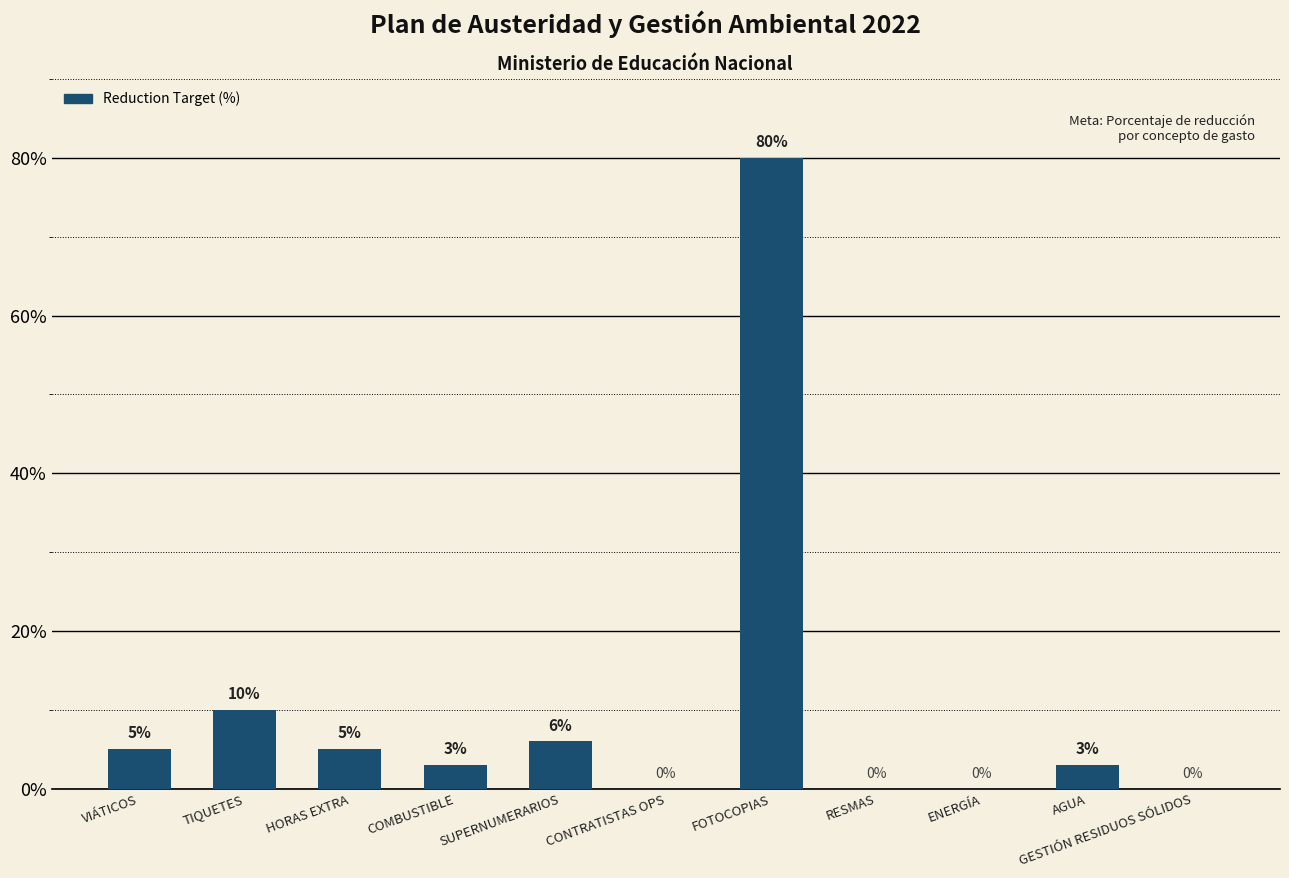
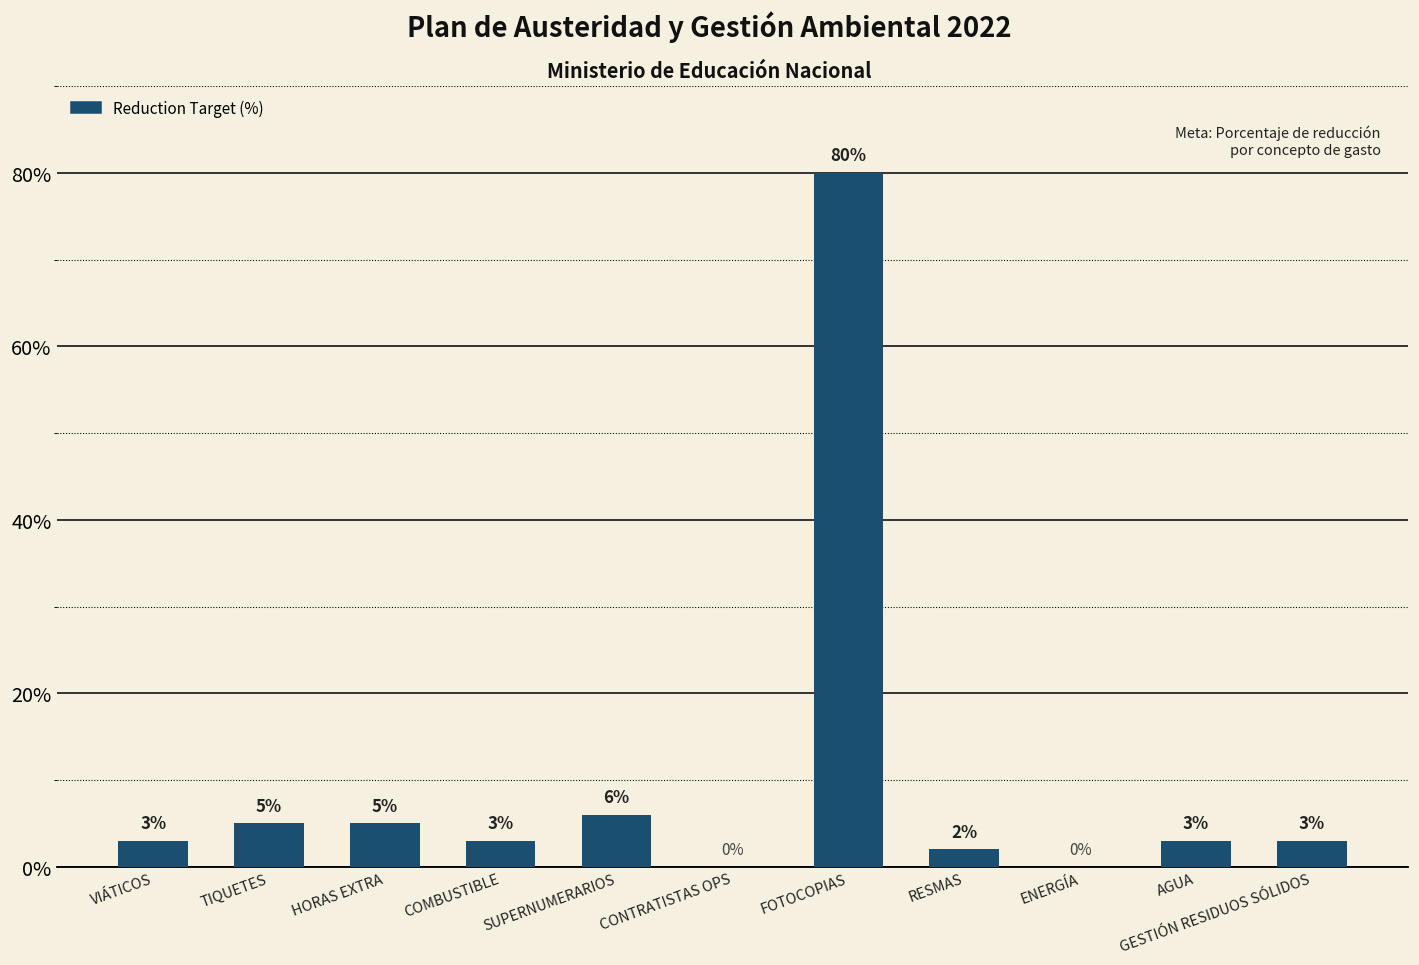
  {
-   "VIÁTICOS": "5%",
-   "TIQUETES": "10%",
+   "VIÁTICOS": "3%",
+   "TIQUETES": "5%",
    "HORAS EXTRA": "5%",
    "COMBUSTIBLE": "3%",
    "SUPERNUMERARIOS": "6%",
    "CONTRATISTAS OPS": "0%",
    "FOTOCOPIAS": "80%",
-   "RESMAS": "0%",
+   "RESMAS": "2%",
    "ENERGÍA": "0%",
    "AGUA": "3%",
-   "GESTIÓN RESIDUOS SÓLIDOS": "0%"
+   "GESTIÓN RESIDUOS SÓLIDOS": "3%"
  }
